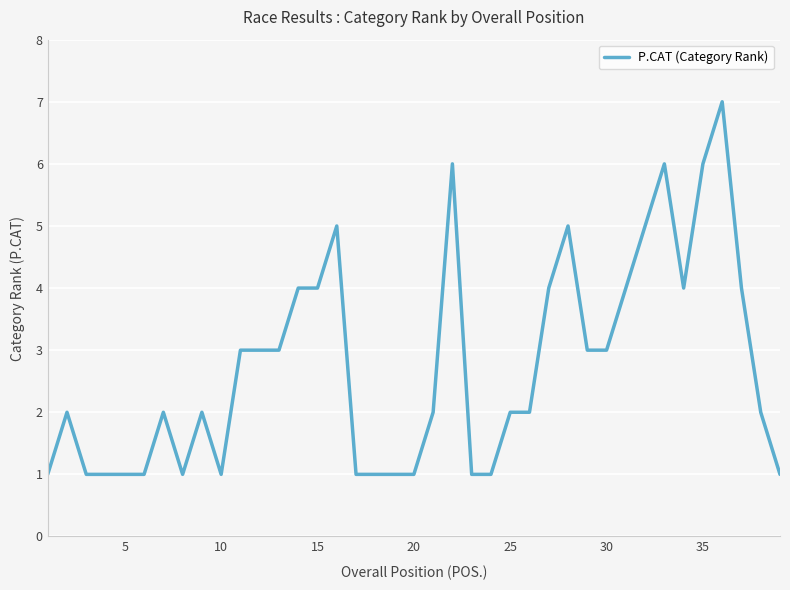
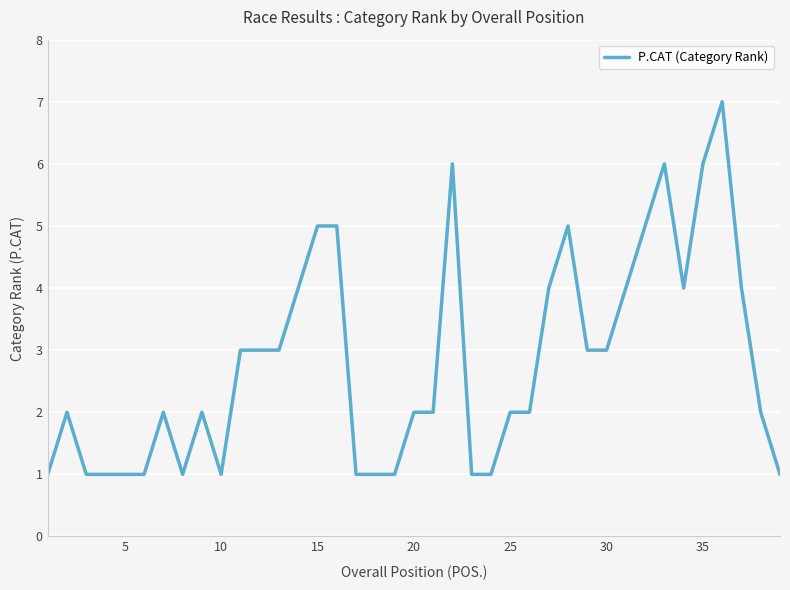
  {
    "5": 1,
    "10": 1,
-   "15": 4,
-   "20": 1,
+   "15": 5,
+   "20": 2,
    "25": 2,
    "30": 3,
    "35": 6
  }
